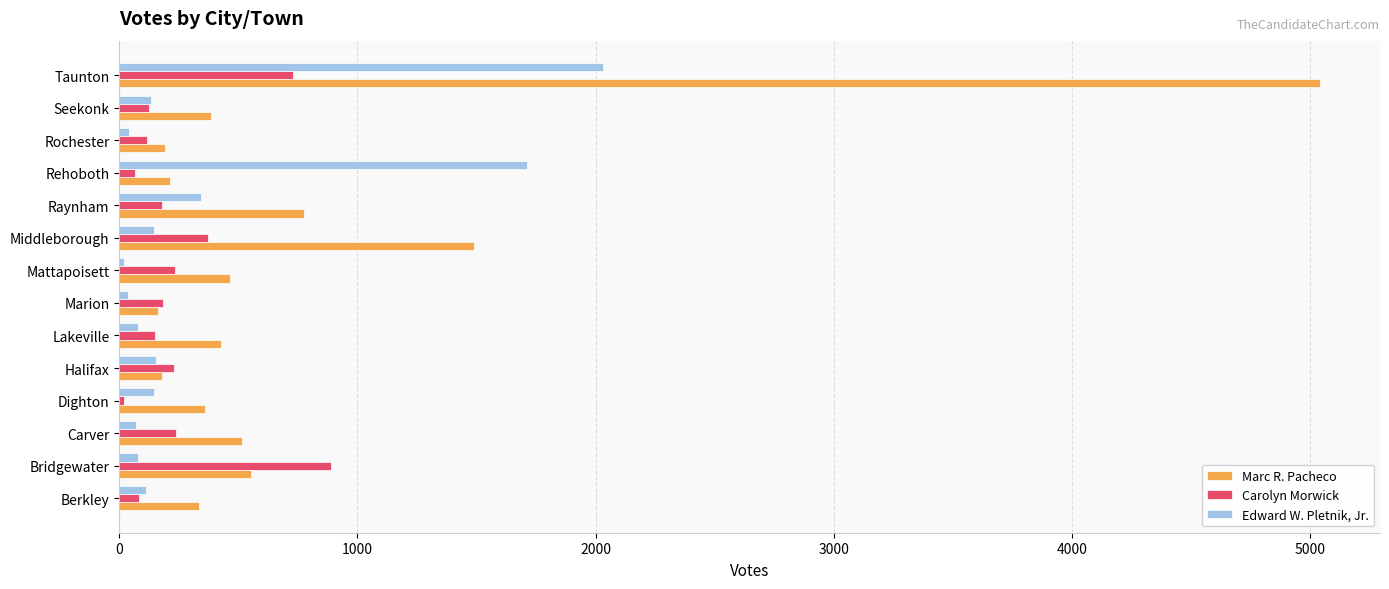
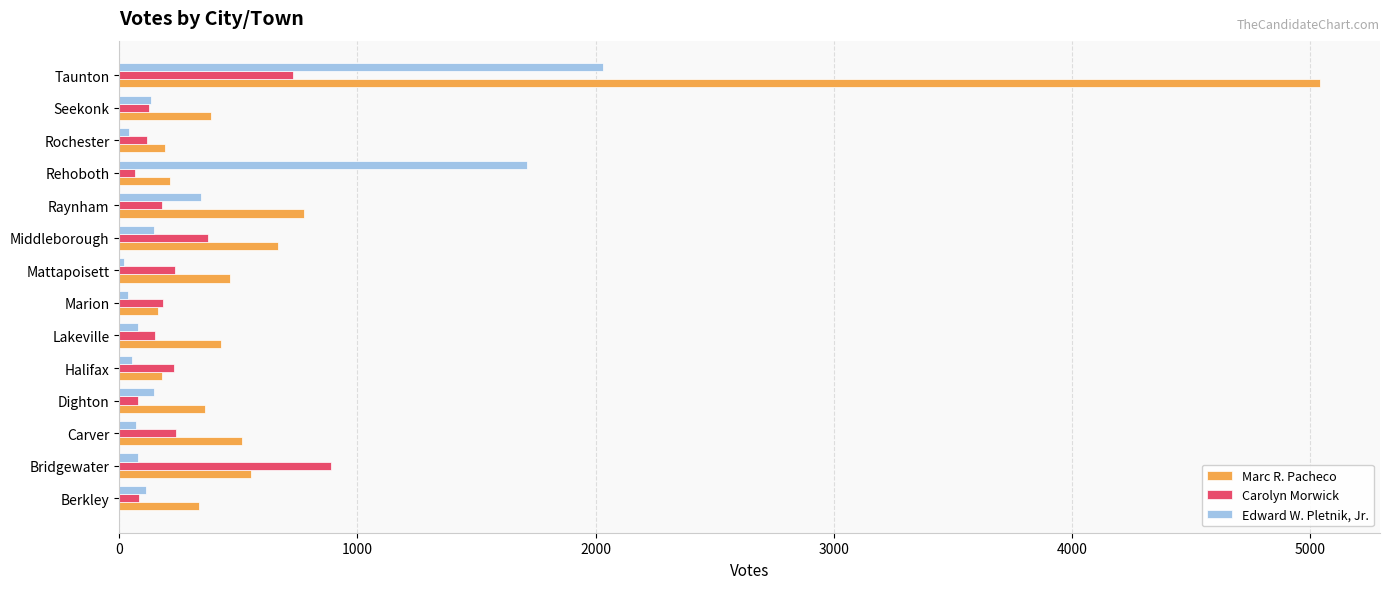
  {
    "Marc R. Pacheco": {
      "Taunton": 5040,
      "Seekonk": 390,
      "Rochester": 190,
      "Rehoboth": 210,
      "Raynham": 780,
-     "Middleborough": 1490,
+     "Middleborough": 670,
      "Mattapoisett": 470,
      "Marion": 160,
      "Lakeville": 430,
      "Halifax": 180,
      "Dighton": 360,
      "Carver": 520,
      "Bridgewater": 560,
      "Berkley": 330
    },
    "Carolyn Morwick": {
      "Taunton": 730,
      "Seekonk": 130,
      "Rochester": 120,
      "Rehoboth": 70,
      "Raynham": 180,
      "Middleborough": 370,
      "Mattapoisett": 240,
      "Marion": 180,
      "Lakeville": 150,
      "Halifax": 230,
-     "Dighton": 20,
+     "Dighton": 80,
      "Carver": 240,
      "Bridgewater": 890,
      "Berkley": 80
    },
    "Edward W. Pletnik, Jr.": {
      "Taunton": 2030,
      "Seekonk": 130,
      "Rochester": 40,
      "Rehoboth": 1710,
      "Raynham": 340,
      "Middleborough": 140,
      "Mattapoisett": 20,
      "Marion": 40,
      "Lakeville": 80,
-     "Halifax": 150,
+     "Halifax": 50,
      "Dighton": 150,
      "Carver": 70,
      "Bridgewater": 80,
      "Berkley": 110
    }
  }
